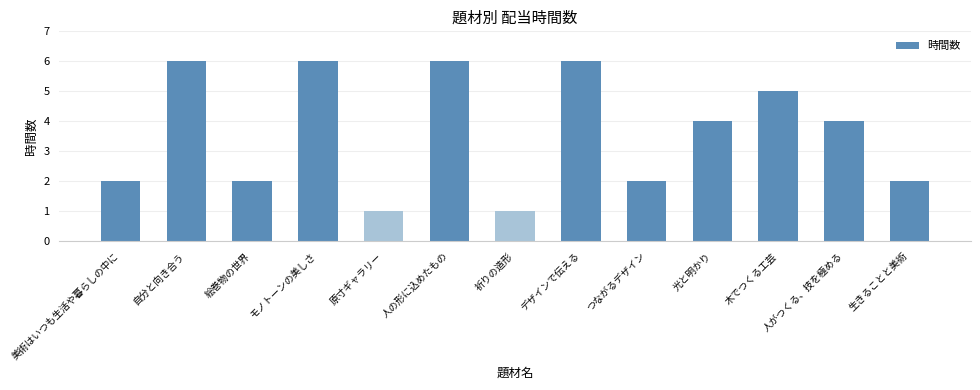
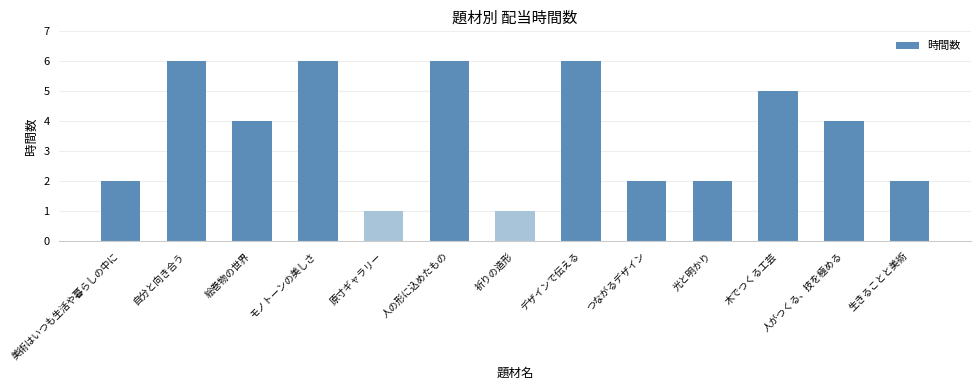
  {
    "美術はいつも生活や暮らしの中に": 2,
    "自分と向き合う": 6,
-   "絵巻物の世界": 2,
+   "絵巻物の世界": 4,
    "モノトーンの美しさ": 6,
    "原寸ギャラリー": 1,
    "人の形に込めたもの": 6,
    "祈りの造形": 1,
    "デザインで伝える": 6,
    "つながるデザイン": 2,
-   "光と明かり": 4,
+   "光と明かり": 2,
    "木でつくる工芸": 5,
    "人がつくる、技を極める": 4,
    "生きることと美術": 2
  }
